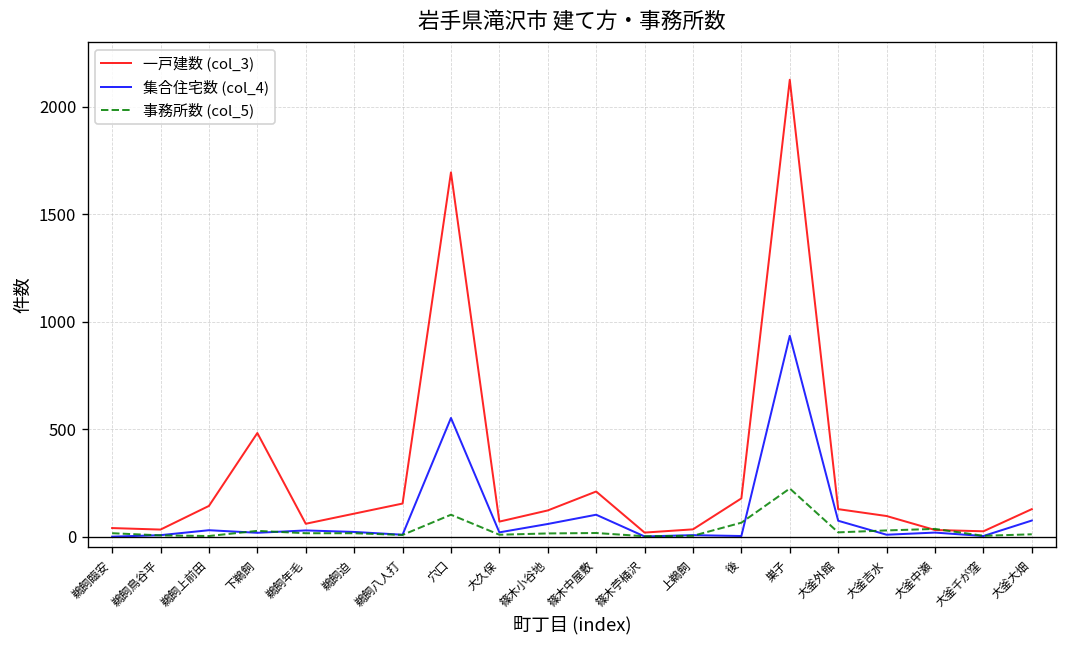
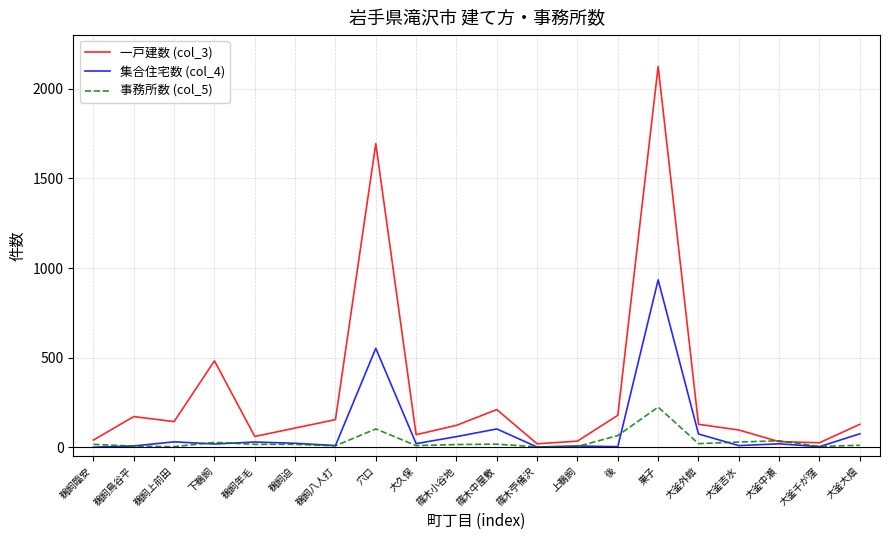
  {
    "一戸建数 (col_3)": {
      "鵜飼臨安": 40,
-     "鵜飼鳥谷平": 30,
+     "鵜飼鳥谷平": 170,
      "鵜飼上前田": 140,
      "下鵜飼": 480,
      "鵜飼年毛": 60,
      "鵜飼迫": 110,
      "鵜飼八人打": 150,
      "穴口": 1690,
      "大久保": 70,
      "篠木小谷地": 120,
      "篠木中屋敷": 210,
      "篠木苧桶沢": 20,
      "上鵜飼": 30,
      "後": 180,
      "巣子": 2130,
      "大釜外館": 130,
      "大釜吉水": 100,
      "大釜千が窪": 30,
      "大釜大畑": 130
    },
    "集合住宅数 (col_4)": {
      "鵜飼臨安": 0,
      "鵜飼上前田": 30,
      "穴口": 550,
      "篠木小谷地": 60,
      "篠木中屋敷": 100,
      "後": 0,
      "巣子": 930,
      "大釜外館": 70,
      "大釜吉水": 10,
      "大釜大畑": 80
    },
    "事務所数 (col_5)": {
      "鵜飼臨安": 20,
      "鵜飼上前田": 0,
      "穴口": 100,
      "篠木小谷地": 20,
      "篠木中屋敷": 20,
      "後": 70,
      "巣子": 220,
      "大釜外館": 20,
      "大釜吉水": 30,
      "大釜大畑": 10
    }
  }
